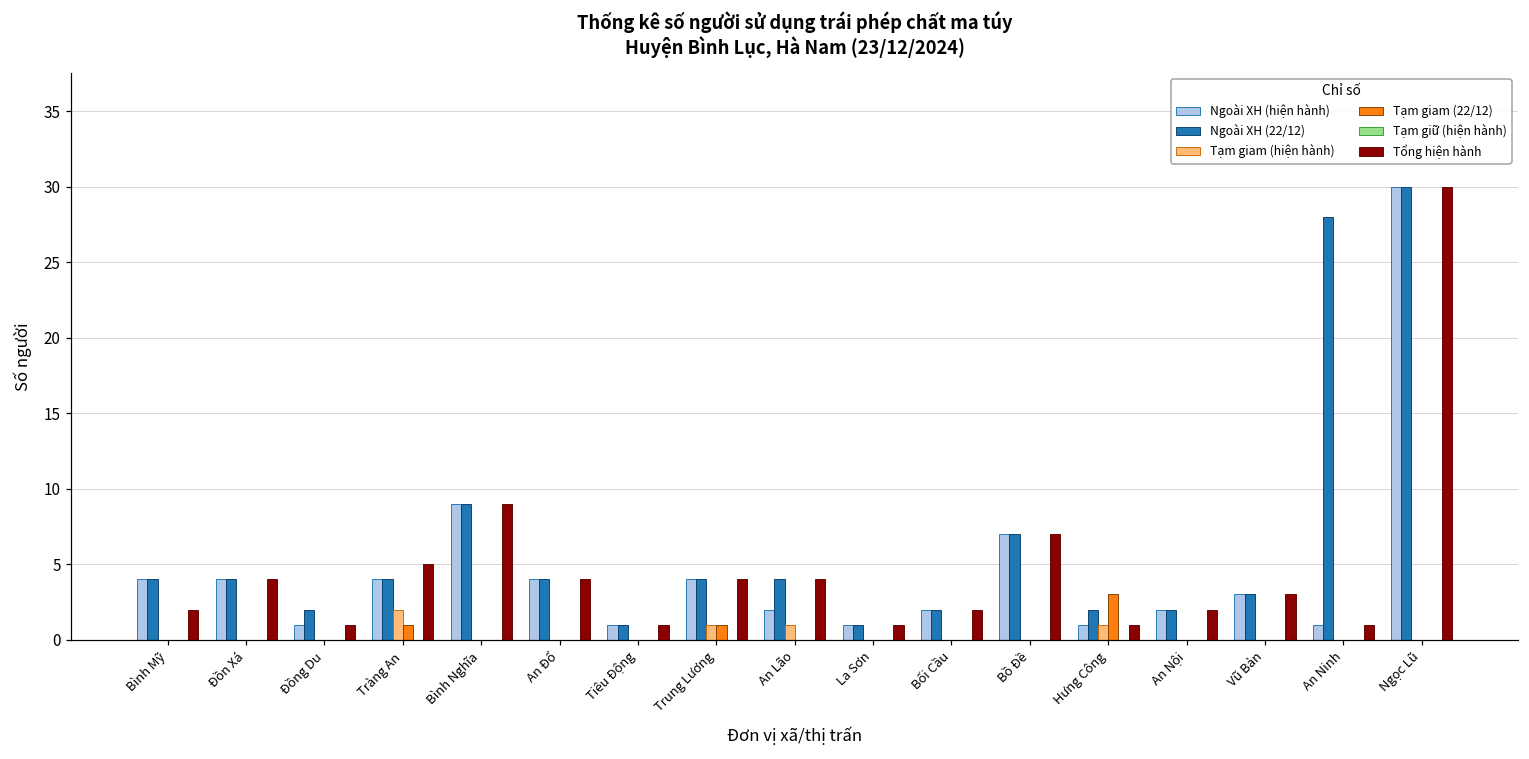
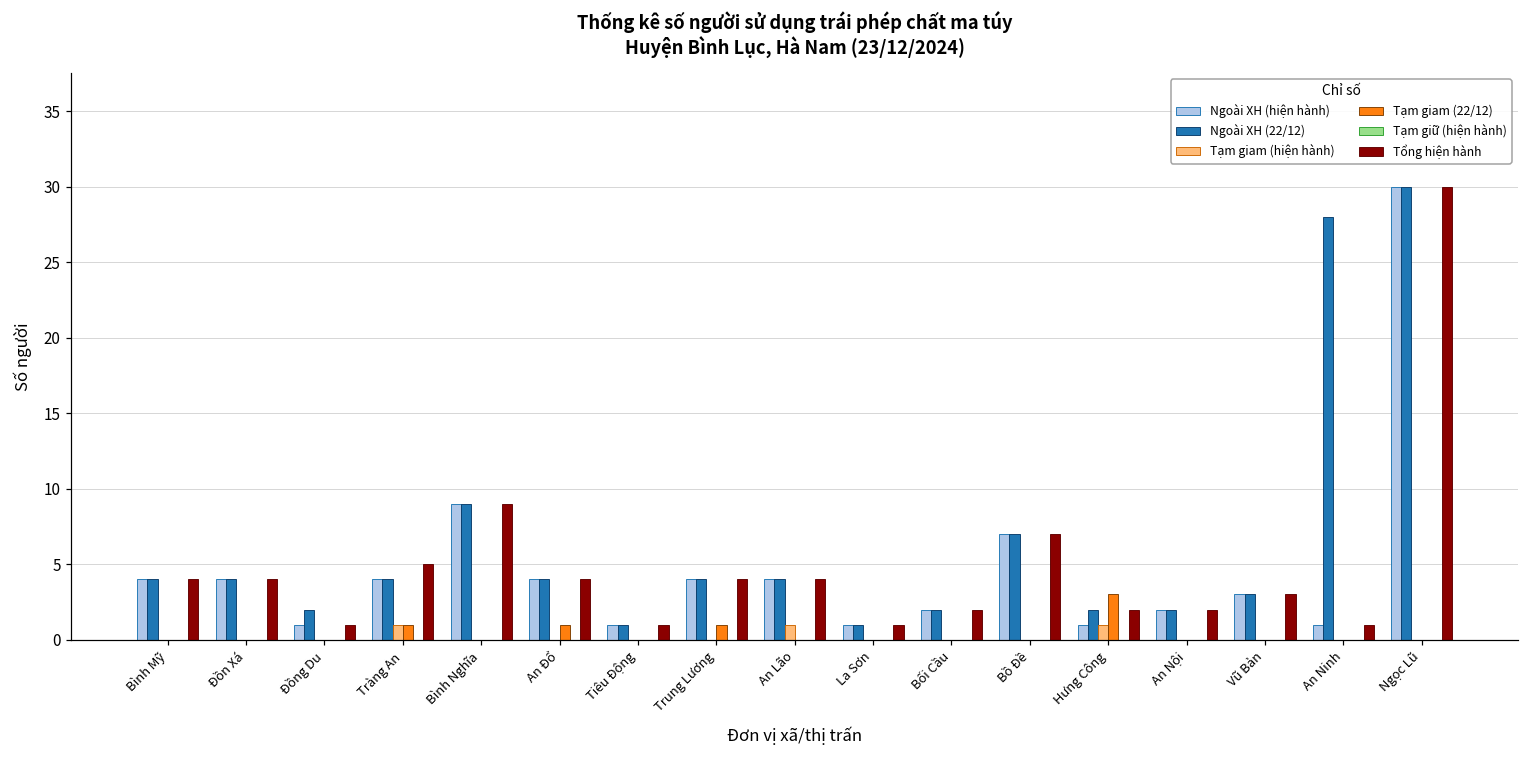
  {
    "Ngoài XH (hiện hành)": {
      "Bình Mỹ": 4,
      "Đồn Xá": 4,
      "Đồng Du": 1,
      "Tràng An": 4,
      "Bình Nghĩa": 9,
      "An Đổ": 4,
      "Tiêu Động": 1,
      "Trung Lương": 4,
-     "An Lão": 2,
+     "An Lão": 4,
      "La Sơn": 1,
      "Bối Cầu": 2,
      "Bồ Đề": 7,
      "Hưng Công": 1,
      "An Nội": 2,
      "Vũ Bản": 3,
      "An Ninh": 1,
      "Ngọc Lũ": 30
    },
    "Ngoài XH (22/12)": {
      "Bình Mỹ": 4,
      "Đồn Xá": 4,
      "Đồng Du": 2,
      "Tràng An": 4,
      "Bình Nghĩa": 9,
      "An Đổ": 4,
      "Tiêu Động": 1,
      "Trung Lương": 4,
      "An Lão": 4,
      "La Sơn": 1,
      "Bối Cầu": 2,
      "Bồ Đề": 7,
      "Hưng Công": 2,
      "An Nội": 2,
      "Vũ Bản": 3,
      "An Ninh": 28,
      "Ngọc Lũ": 30
    },
    "Tạm giam (hiện hành)": {
      "Bình Mỹ": 0,
      "Đồn Xá": 0,
      "Đồng Du": 0,
-     "Tràng An": 2,
+     "Tràng An": 1,
      "Bình Nghĩa": 0,
      "An Đổ": 0,
      "Tiêu Động": 0,
-     "Trung Lương": 1,
+     "Trung Lương": 0,
      "An Lão": 1,
      "La Sơn": 0,
      "Bối Cầu": 0,
      "Bồ Đề": 0,
      "Hưng Công": 1,
      "An Nội": 0,
      "Vũ Bản": 0,
      "An Ninh": 0,
      "Ngọc Lũ": 0
    },
    "Tạm giam (22/12)": {
      "Bình Mỹ": 0,
      "Đồn Xá": 0,
      "Đồng Du": 0,
      "Tràng An": 1,
      "Bình Nghĩa": 0,
-     "An Đổ": 0,
+     "An Đổ": 1,
      "Tiêu Động": 0,
      "Trung Lương": 1,
      "An Lão": 0,
      "La Sơn": 0,
      "Bối Cầu": 0,
      "Bồ Đề": 0,
      "Hưng Công": 3,
      "An Nội": 0,
      "Vũ Bản": 0,
      "An Ninh": 0,
      "Ngọc Lũ": 0
    },
    "Tạm giữ (hiện hành)": {
      "Bình Mỹ": 0,
      "Đồn Xá": 0,
      "Đồng Du": 0,
      "Tràng An": 0,
      "Bình Nghĩa": 0,
      "An Đổ": 0,
      "Tiêu Động": 0,
      "Trung Lương": 0,
      "An Lão": 0,
      "La Sơn": 0,
      "Bối Cầu": 0,
      "Bồ Đề": 0,
      "Hưng Công": 0,
      "An Nội": 0,
      "Vũ Bản": 0,
      "An Ninh": 0,
      "Ngọc Lũ": 0
    },
    "Tổng hiện hành": {
-     "Bình Mỹ": 2,
+     "Bình Mỹ": 4,
      "Đồn Xá": 4,
      "Đồng Du": 1,
      "Tràng An": 5,
      "Bình Nghĩa": 9,
      "An Đổ": 4,
      "Tiêu Động": 1,
      "Trung Lương": 4,
      "An Lão": 4,
      "La Sơn": 1,
      "Bối Cầu": 2,
      "Bồ Đề": 7,
-     "Hưng Công": 1,
+     "Hưng Công": 2,
      "An Nội": 2,
      "Vũ Bản": 3,
      "An Ninh": 1,
      "Ngọc Lũ": 30
    }
  }
